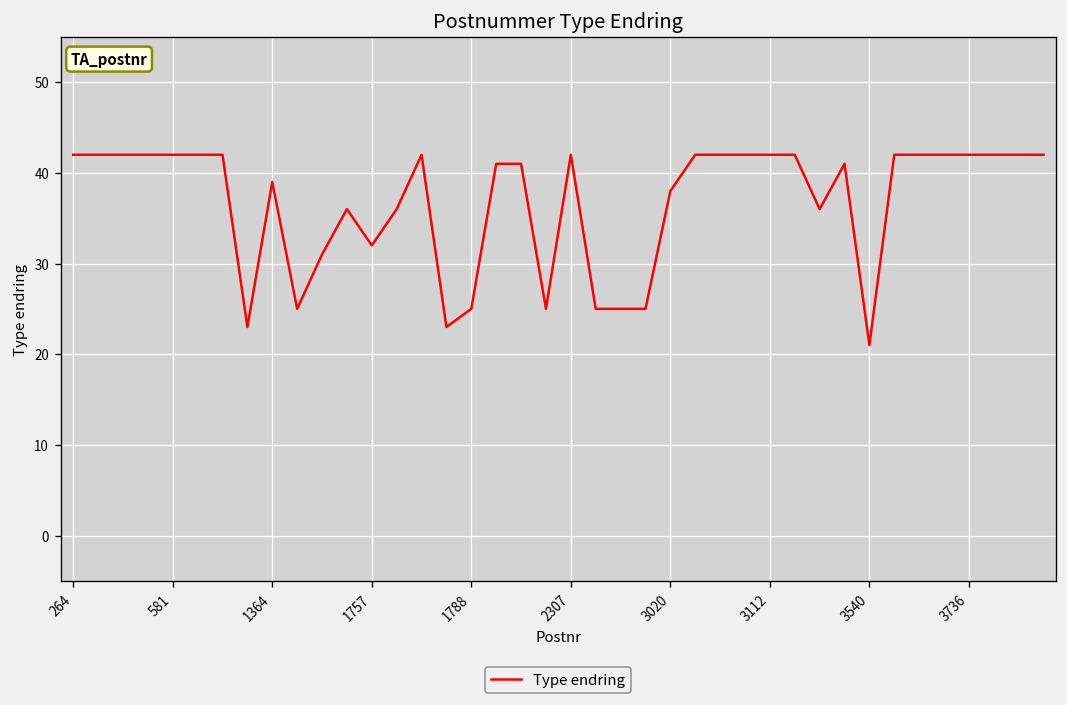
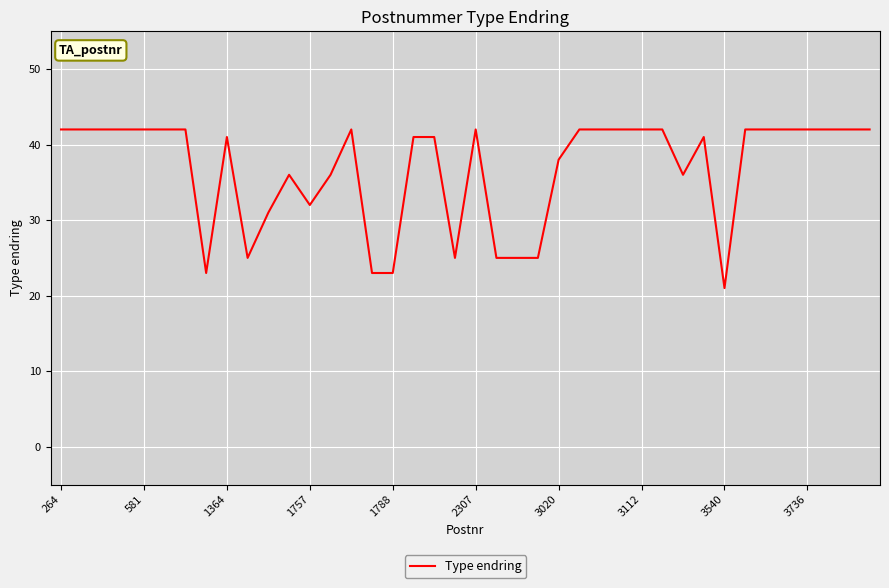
  {
    "264": 42,
    "581": 42,
-   "1364": 39,
+   "1364": 41,
    "1757": 32,
-   "1788": 25,
+   "1788": 23,
    "2307": 42,
    "3020": 38,
    "3112": 42,
    "3540": 21,
    "3736": 42
  }
